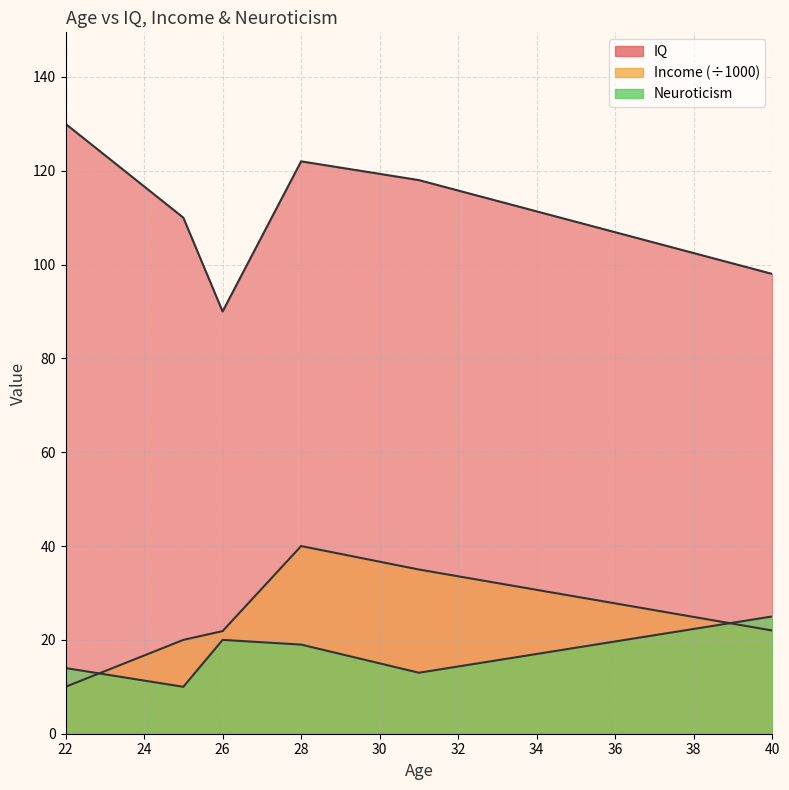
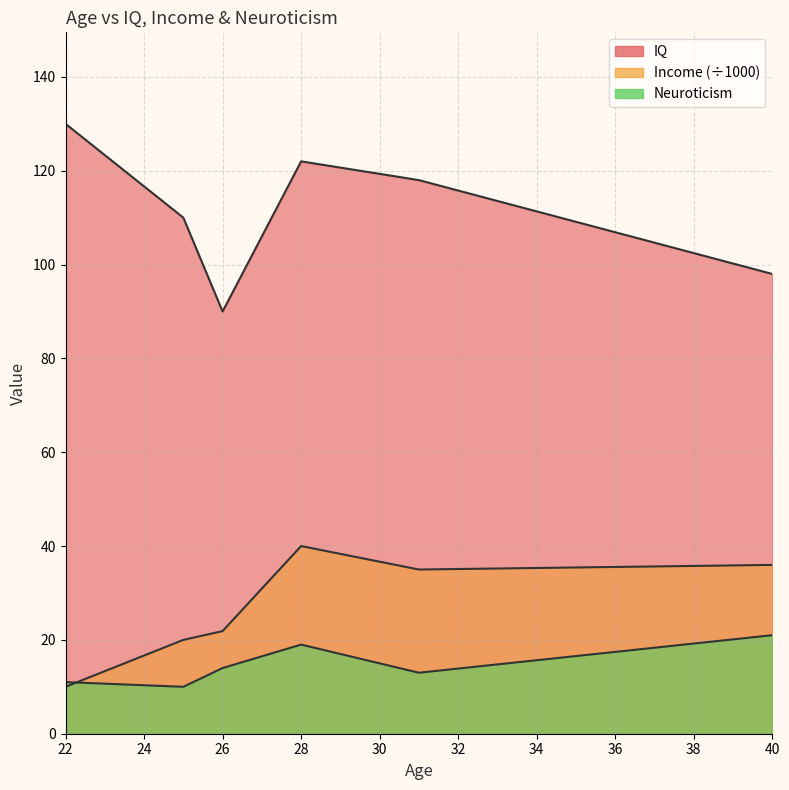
  {
    "IQ": {
      "22": 130,
      "26": 90,
      "28": 122,
      "40": 98
    },
    "Income (÷1000)": {
      "22": 10,
      "26": 22,
      "28": 40,
-     "40": 22
+     "40": 36
    },
    "Neuroticism": {
-     "22": 14,
-     "26": 20,
+     "22": 11,
+     "26": 14,
      "28": 19,
-     "40": 25
+     "40": 21
    }
  }
